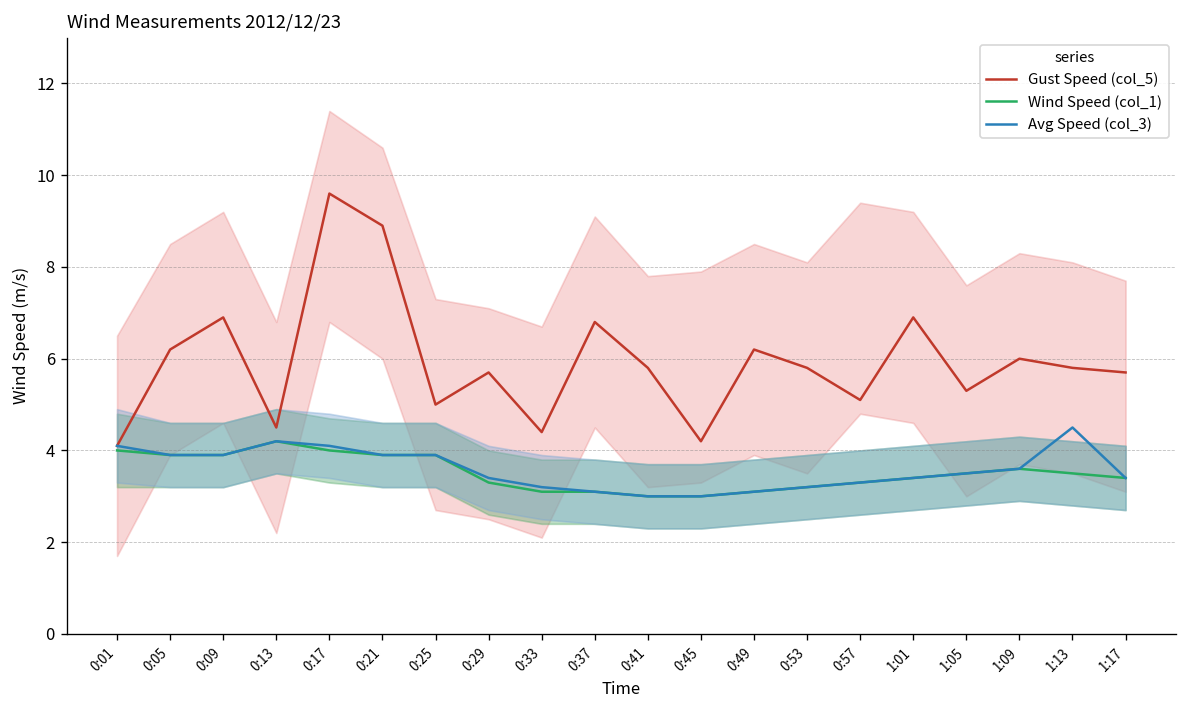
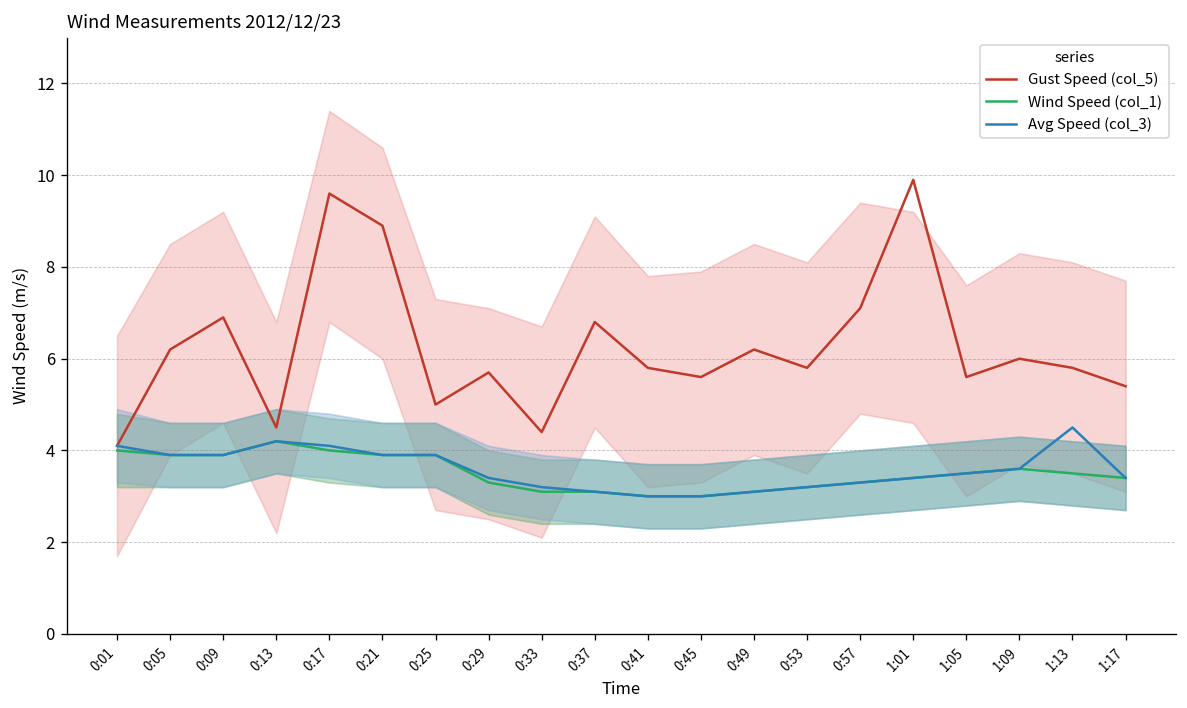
  {
    "Gust Speed (col_5)": {
      "0:05": 6.2,
      "0:09": 6.9,
      "0:13": 4.5,
      "0:17": 9.6,
      "0:21": 8.9,
      "0:25": 5.0,
      "0:29": 5.7,
      "0:33": 4.4,
      "0:37": 6.8,
      "0:41": 5.8,
-     "0:45": 4.2,
+     "0:45": 5.6,
      "0:49": 6.2,
      "0:53": 5.8,
-     "0:57": 5.1,
-     "1:01": 6.9,
-     "1:05": 5.3,
+     "0:57": 7.1,
+     "1:01": 9.9,
+     "1:05": 5.6,
      "1:09": 6.0,
      "1:13": 5.8,
-     "1:17": 5.7
+     "1:17": 5.4
    },
    "Avg Speed (col_3)": {
      "0:17": 4.1,
      "0:29": 3.4,
      "0:33": 3.2,
      "1:13": 4.5
    }
  }
